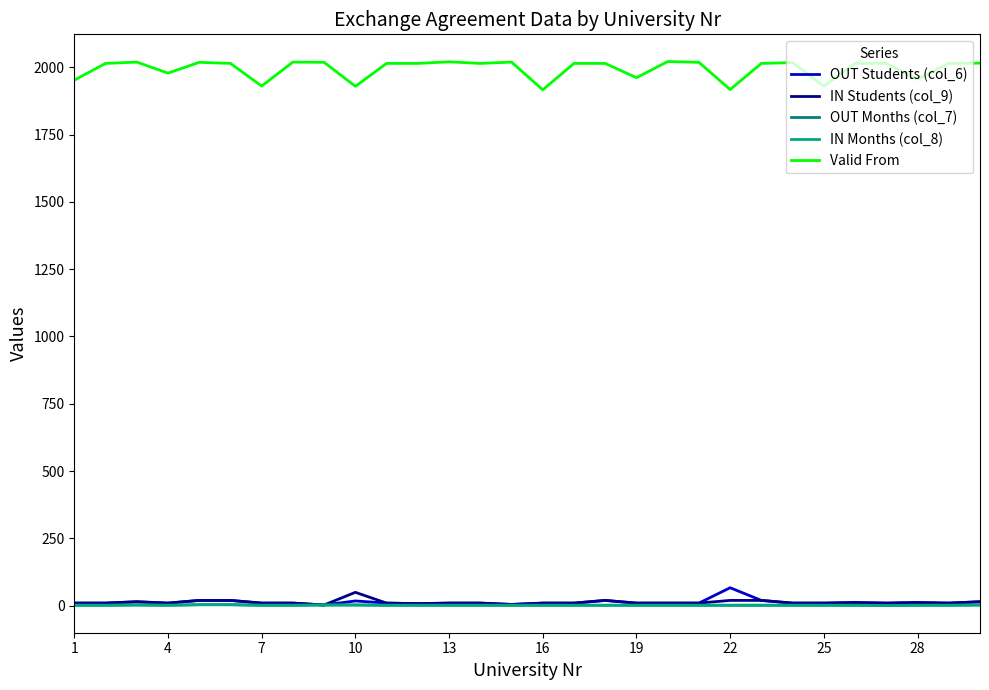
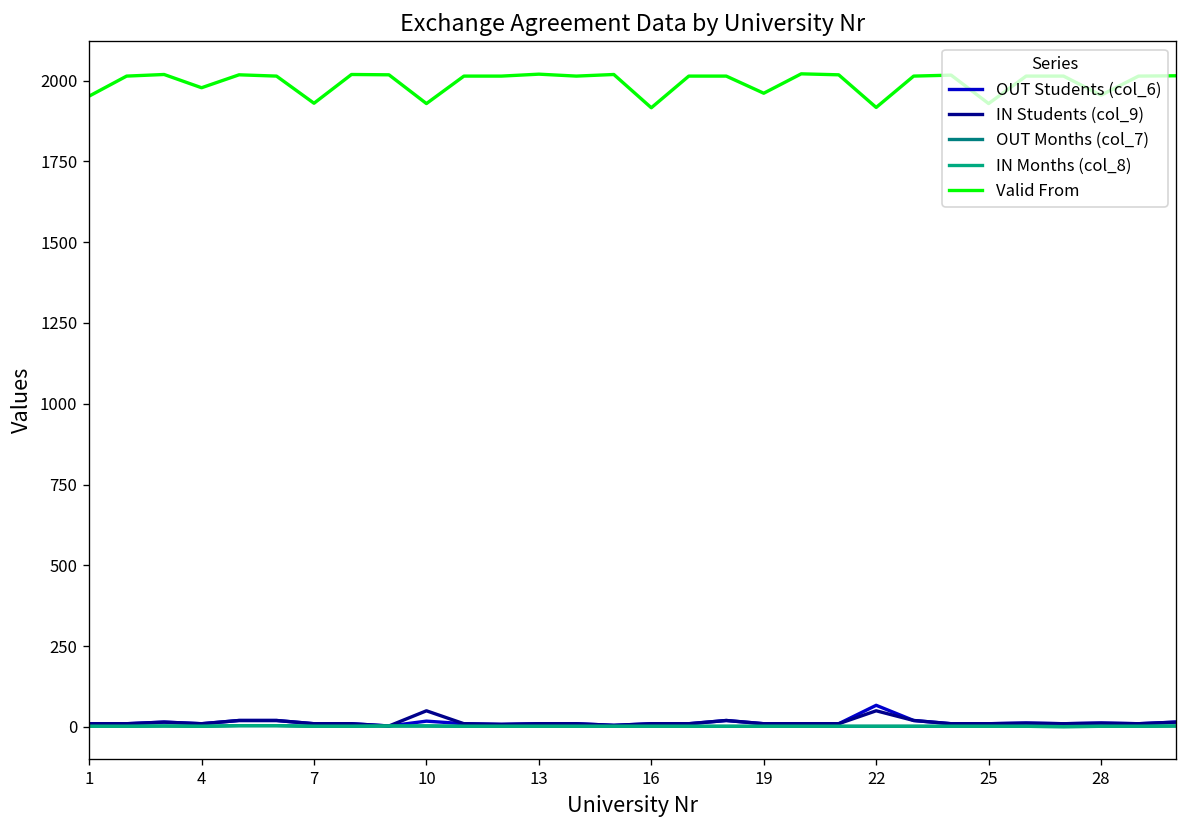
  {
    "OUT Students (col_6)": {
      "10": 20,
      "22": 70
    },
    "IN Students (col_9)": {
      "10": 50,
-     "22": 20
+     "22": 50
    },
    "IN Months (col_8)": {
      "10": 0,
      "22": 0,
      "28": 0
    },
    "Valid From": {
      "1": 1950,
      "4": 1980,
      "7": 1930,
      "10": 1930,
      "13": 2020,
      "16": 1920,
      "19": 1960,
      "22": 1920
    }
  }
